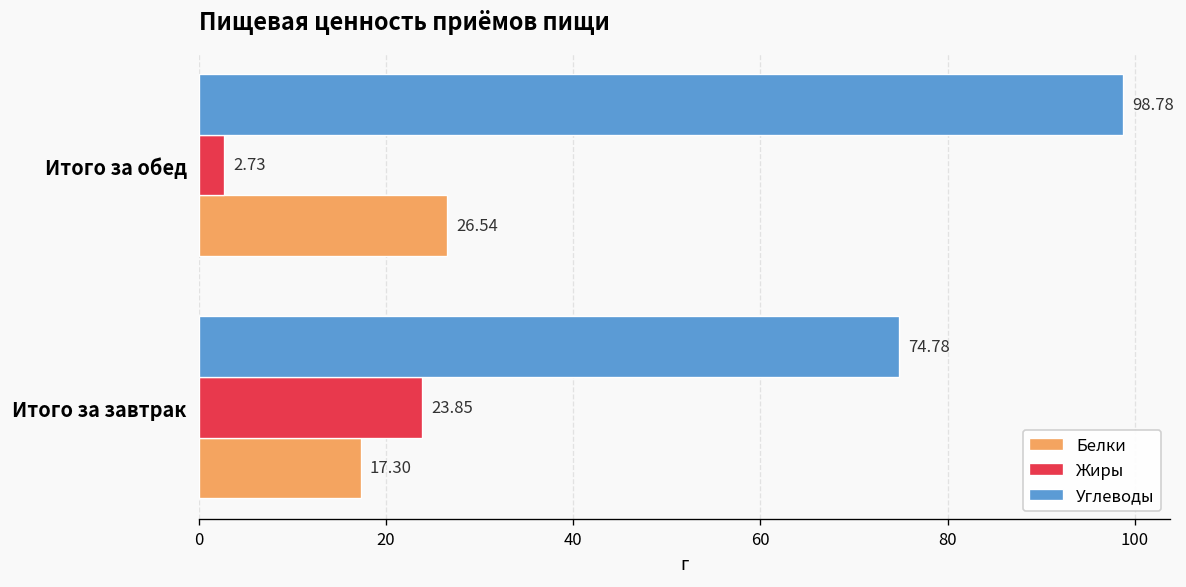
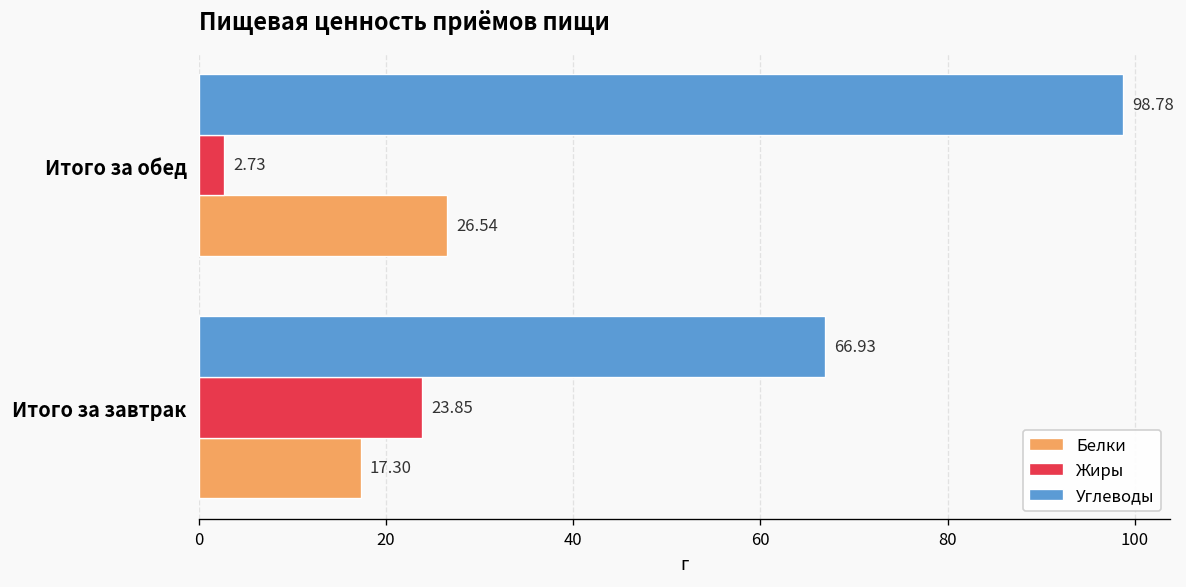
  {
    "Белки": {
      "Итого за обед": 26.54,
      "Итого за завтрак": 17.30
    },
    "Жиры": {
      "Итого за обед": 2.73,
      "Итого за завтрак": 23.85
    },
    "Углеводы": {
      "Итого за обед": 98.78,
-     "Итого за завтрак": 74.78
+     "Итого за завтрак": 66.93
    }
  }
